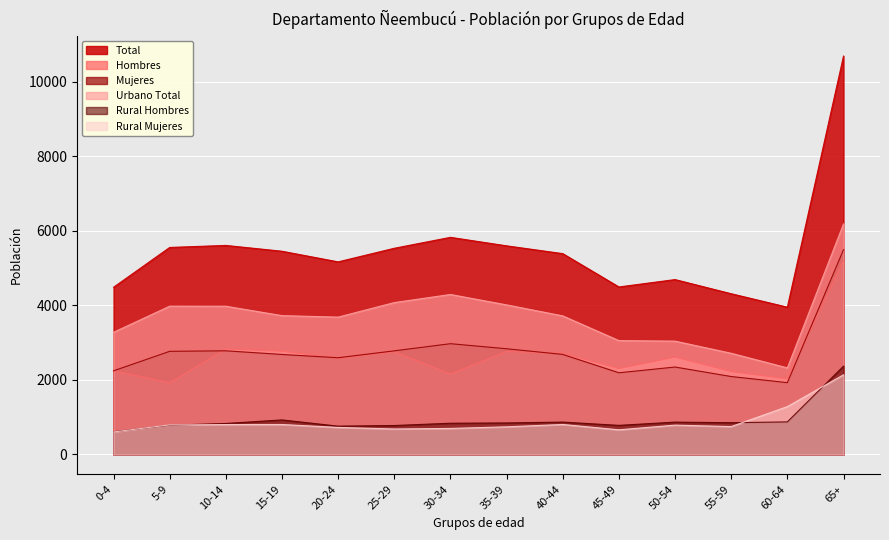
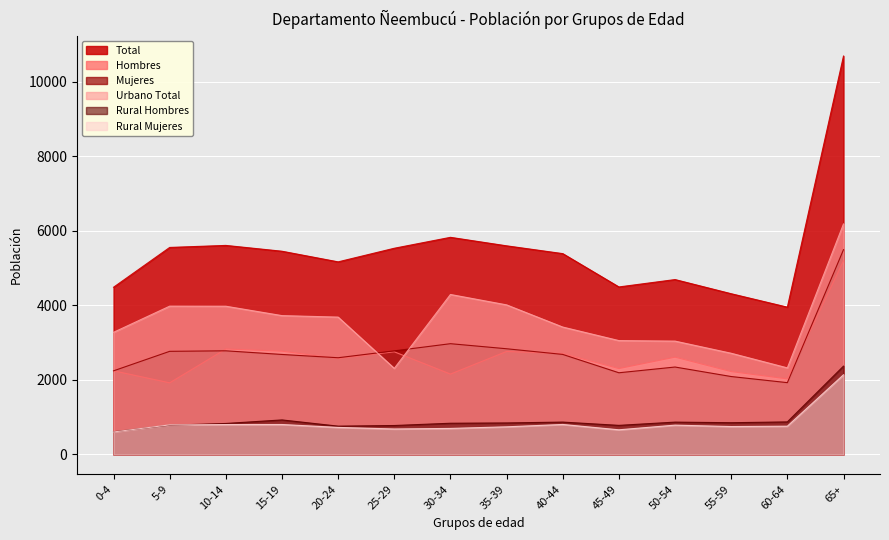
  {
    "Hombres": {
      "5-9": 1900,
      "15-19": 2800,
      "30-34": 2200,
      "35-39": 2800,
      "45-49": 2300,
      "50-54": 2600,
      "55-59": 2200,
      "60-64": 2000,
      "65+": 5200
    },
    "Urbano Total": {
      "0-4": 3300,
      "5-9": 4000,
      "10-14": 4000,
      "15-19": 3700,
      "20-24": 3700,
-     "25-29": 4100,
+     "25-29": 2300,
      "30-34": 4300,
      "35-39": 4000,
-     "40-44": 3700,
+     "40-44": 3400,
      "45-49": 3100,
      "50-54": 3000,
      "55-59": 2700,
      "60-64": 2300,
      "65+": 6200
    },
    "Rural Mujeres": {
      "15-19": 800,
      "25-29": 700,
      "30-34": 700,
      "35-39": 700,
      "45-49": 700,
      "50-54": 800,
      "55-59": 700,
-     "60-64": 1300,
+     "60-64": 800,
      "65+": 2100
    }
  }
